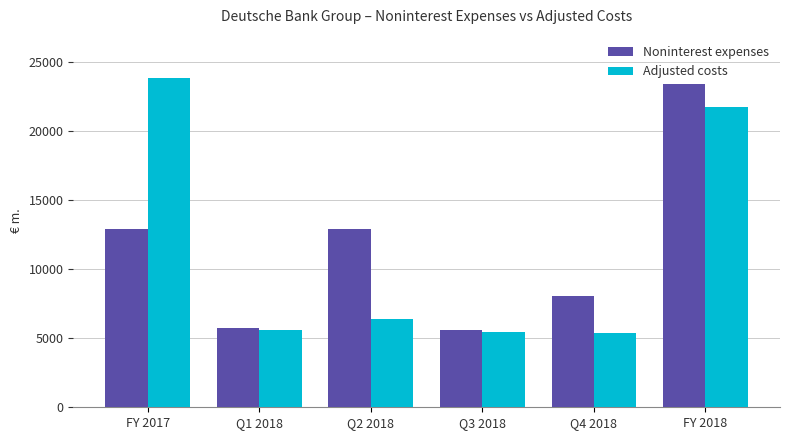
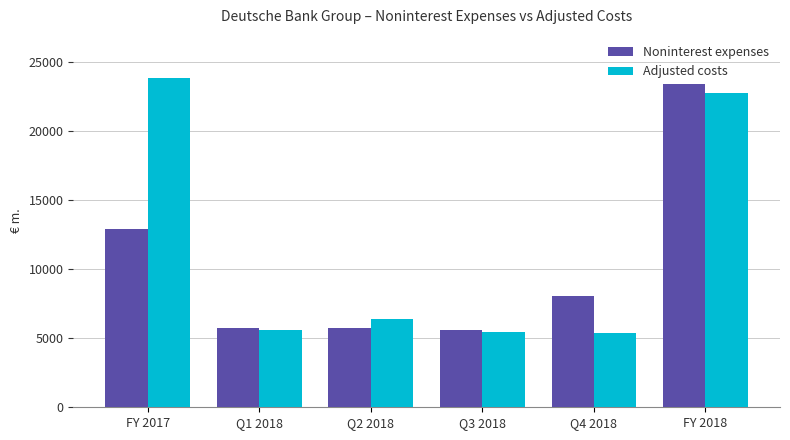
  {
    "Noninterest expenses": {
      "FY 2017": 12900,
      "Q1 2018": 5700,
-     "Q2 2018": 12900,
+     "Q2 2018": 5800,
      "Q3 2018": 5600,
      "Q4 2018": 8000,
      "FY 2018": 23500
    },
    "Adjusted costs": {
      "FY 2017": 23900,
      "Q1 2018": 5600,
      "Q2 2018": 6400,
      "Q3 2018": 5500,
      "Q4 2018": 5400,
-     "FY 2018": 21800
+     "FY 2018": 22800
    }
  }
